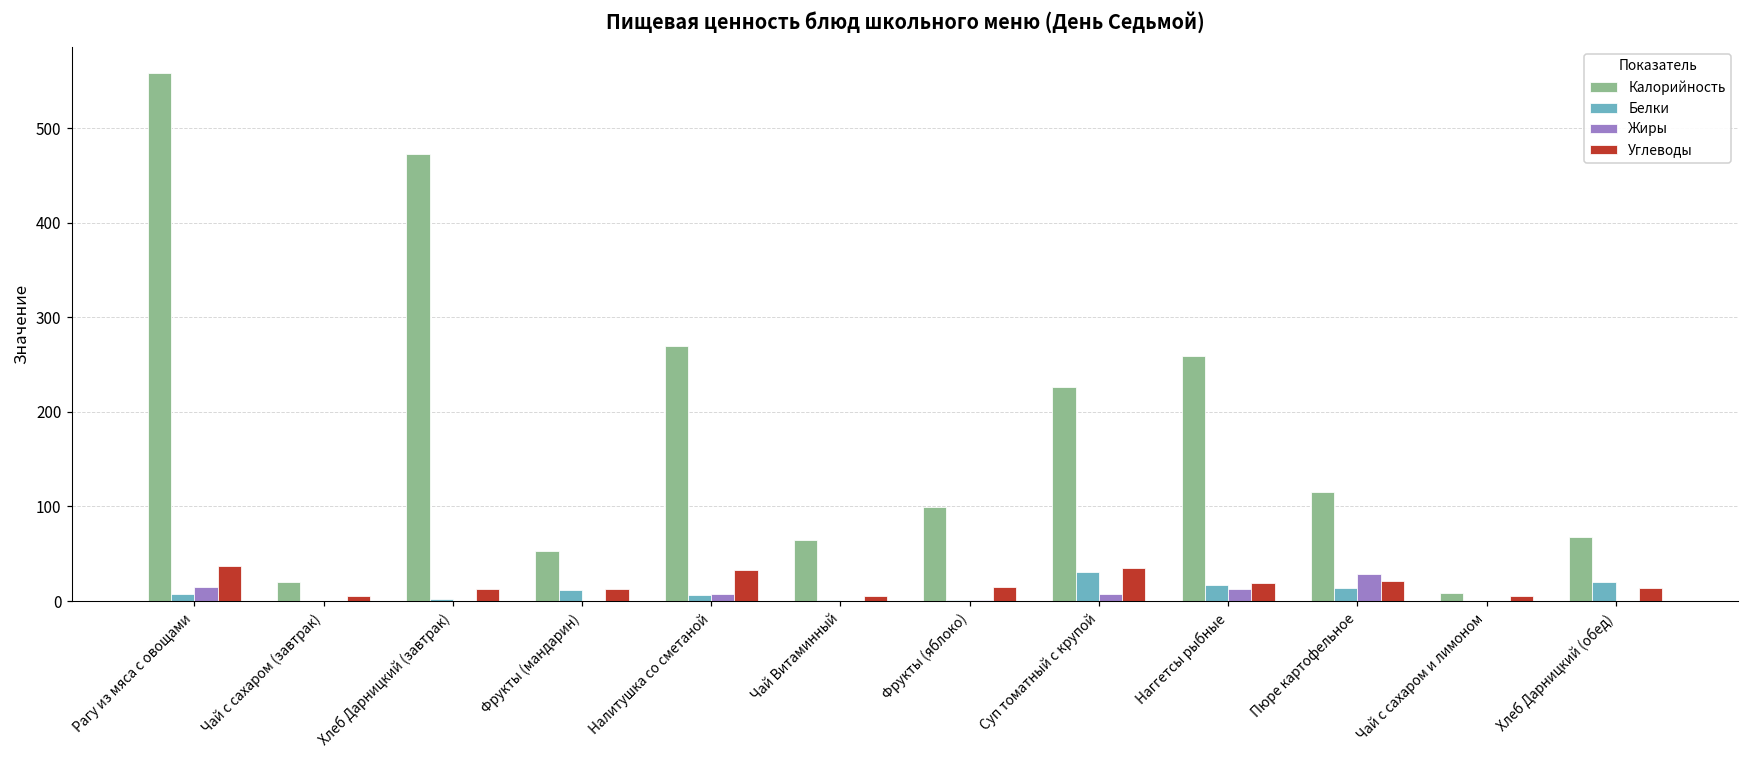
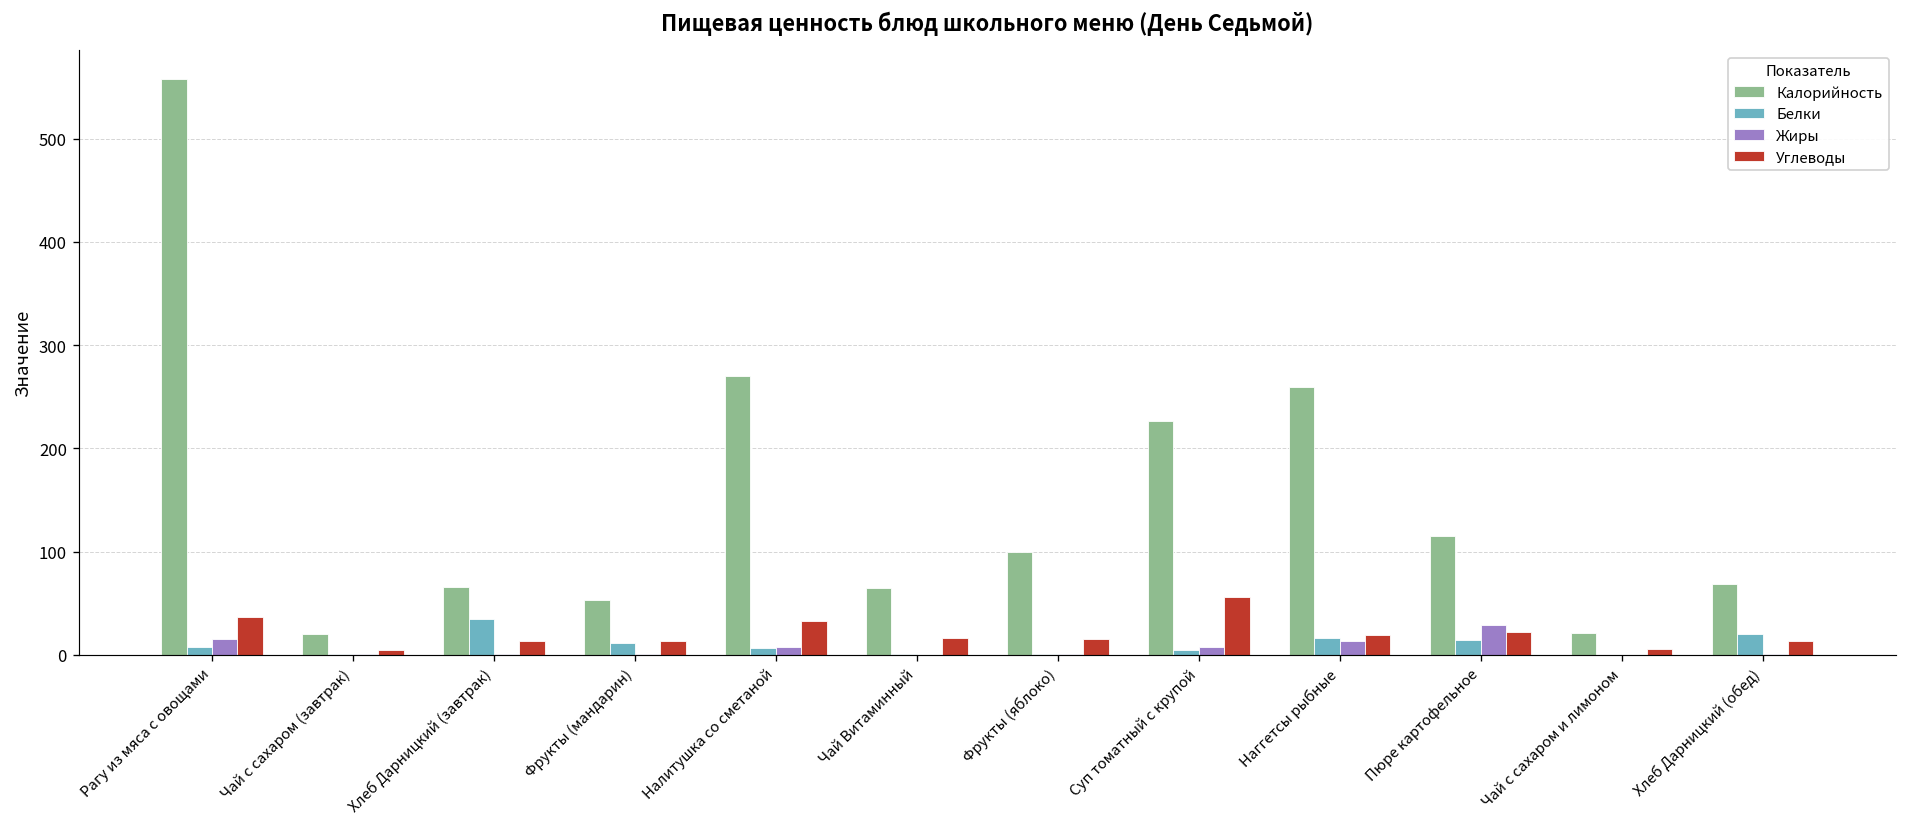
  {
    "Калорийность": {
      "Рагу из мяса с овощами": 560,
      "Чай с сахаром (завтрак)": 20,
-     "Хлеб Дарницкий (завтрак)": 470,
+     "Хлеб Дарницкий (завтрак)": 70,
      "Фрукты (мандарин)": 50,
      "Налитушка со сметаной": 270,
      "Чай Витаминный": 70,
      "Фрукты (яблоко)": 100,
      "Суп томатный с крупой": 230,
      "Наггетсы рыбные": 260,
      "Пюре картофельное": 120,
-     "Чай с сахаром и лимоном": 10,
+     "Чай с сахаром и лимоном": 20,
      "Хлеб Дарницкий (обед)": 70
    },
    "Белки": {
      "Рагу из мяса с овощами": 10,
-     "Хлеб Дарницкий (завтрак)": 0,
+     "Хлеб Дарницкий (завтрак)": 30,
      "Фрукты (мандарин)": 10,
      "Налитушка со сметаной": 10,
-     "Суп томатный с крупой": 30,
+     "Суп томатный с крупой": 0,
      "Наггетсы рыбные": 20,
      "Пюре картофельное": 10,
      "Хлеб Дарницкий (обед)": 20
    },
    "Жиры": {
      "Рагу из мяса с овощами": 20,
      "Налитушка со сметаной": 10,
      "Суп томатный с крупой": 10,
      "Наггетсы рыбные": 10,
      "Пюре картофельное": 30
    },
    "Углеводы": {
      "Рагу из мяса с овощами": 40,
      "Чай с сахаром (завтрак)": 10,
      "Хлеб Дарницкий (завтрак)": 10,
      "Фрукты (мандарин)": 10,
      "Налитушка со сметаной": 30,
-     "Чай Витаминный": 10,
+     "Чай Витаминный": 20,
      "Фрукты (яблоко)": 20,
-     "Суп томатный с крупой": 40,
+     "Суп томатный с крупой": 60,
      "Наггетсы рыбные": 20,
      "Пюре картофельное": 20,
      "Чай с сахаром и лимоном": 10,
      "Хлеб Дарницкий (обед)": 10
    }
  }
